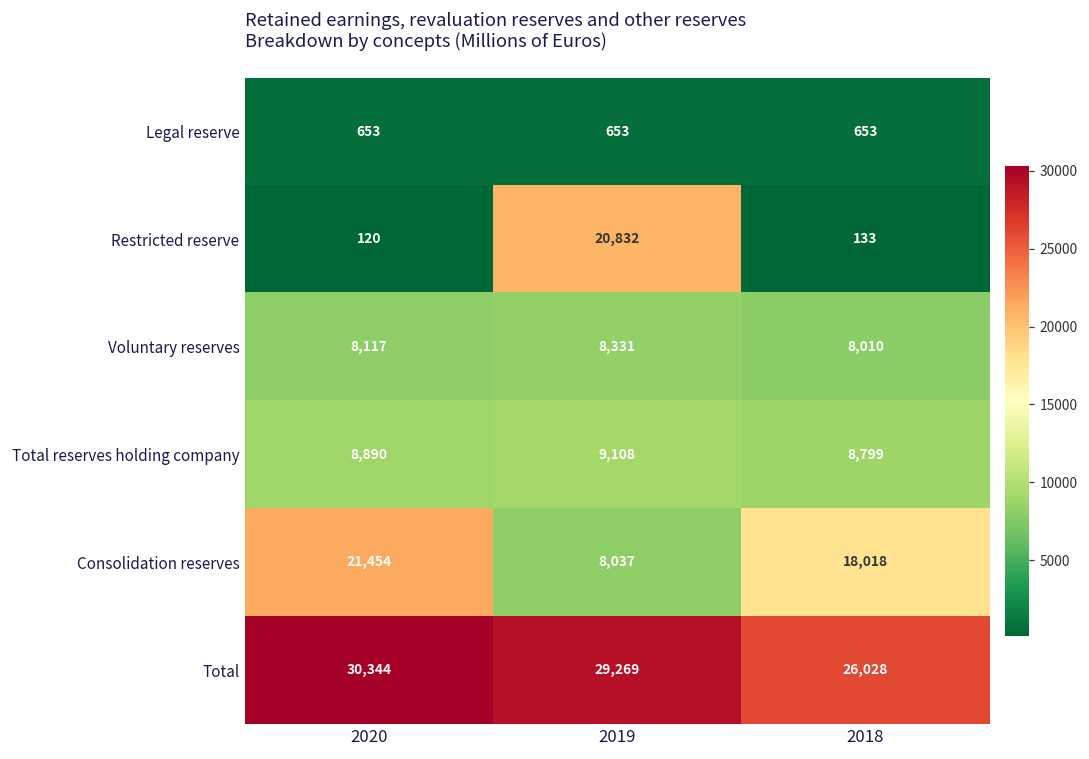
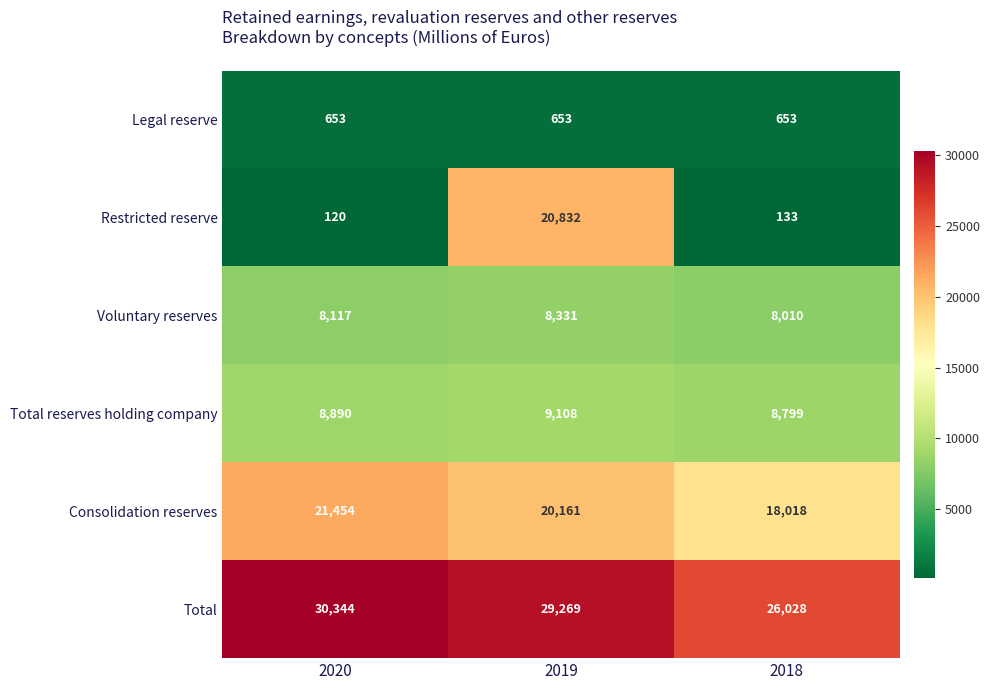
  {
    "Legal reserve": {
      "2020": "653",
      "2019": "653",
      "2018": "653"
    },
    "Restricted reserve": {
      "2020": "120",
      "2019": "20,832",
      "2018": "133"
    },
    "Voluntary reserves": {
      "2020": "8,117",
      "2019": "8,331",
      "2018": "8,010"
    },
    "Total reserves holding company": {
      "2020": "8,890",
      "2019": "9,108",
      "2018": "8,799"
    },
    "Consolidation reserves": {
      "2020": "21,454",
-     "2019": "8,037",
+     "2019": "20,161",
      "2018": "18,018"
    },
    "Total": {
      "2020": "30,344",
      "2019": "29,269",
      "2018": "26,028"
    }
  }
